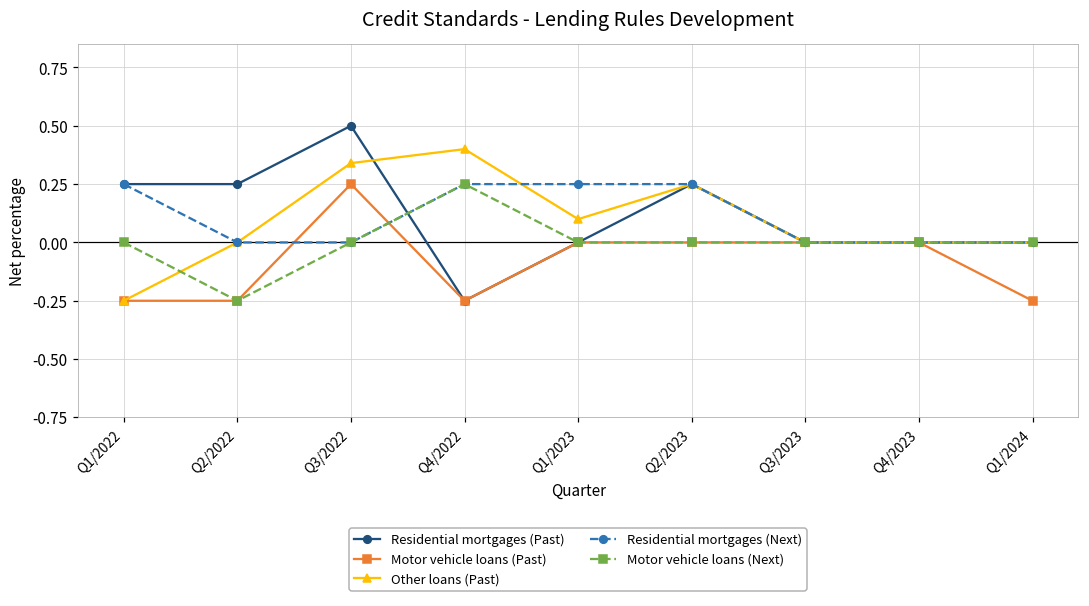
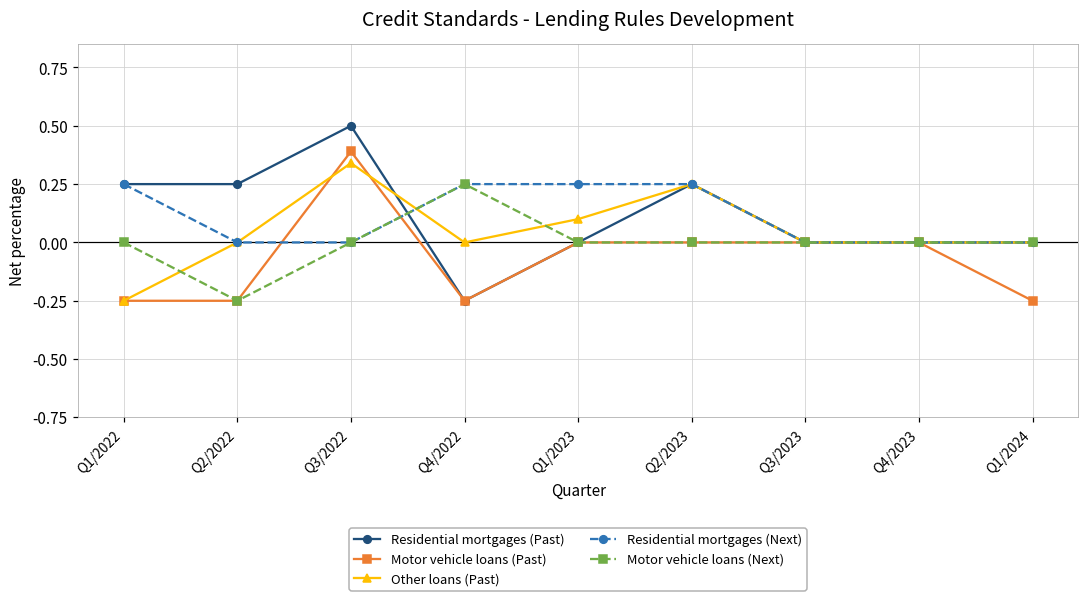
  {
    "Residential mortgages (Past)": {
      "Q2/2022": 0.25,
      "Q3/2022": 0.50
    },
    "Motor vehicle loans (Past)": {
-     "Q3/2022": 0.25,
+     "Q3/2022": 0.39,
      "Q1/2024": -0.25
    },
    "Other loans (Past)": {
      "Q3/2022": 0.34,
-     "Q4/2022": 0.4,
+     "Q4/2022": 0.0,
      "Q1/2023": 0.1
    },
    "Residential mortgages (Next)": {
      "Q1/2023": 0.25
    },
    "Motor vehicle loans (Next)": {
      "Q1/2022": 0.00
    }
  }
